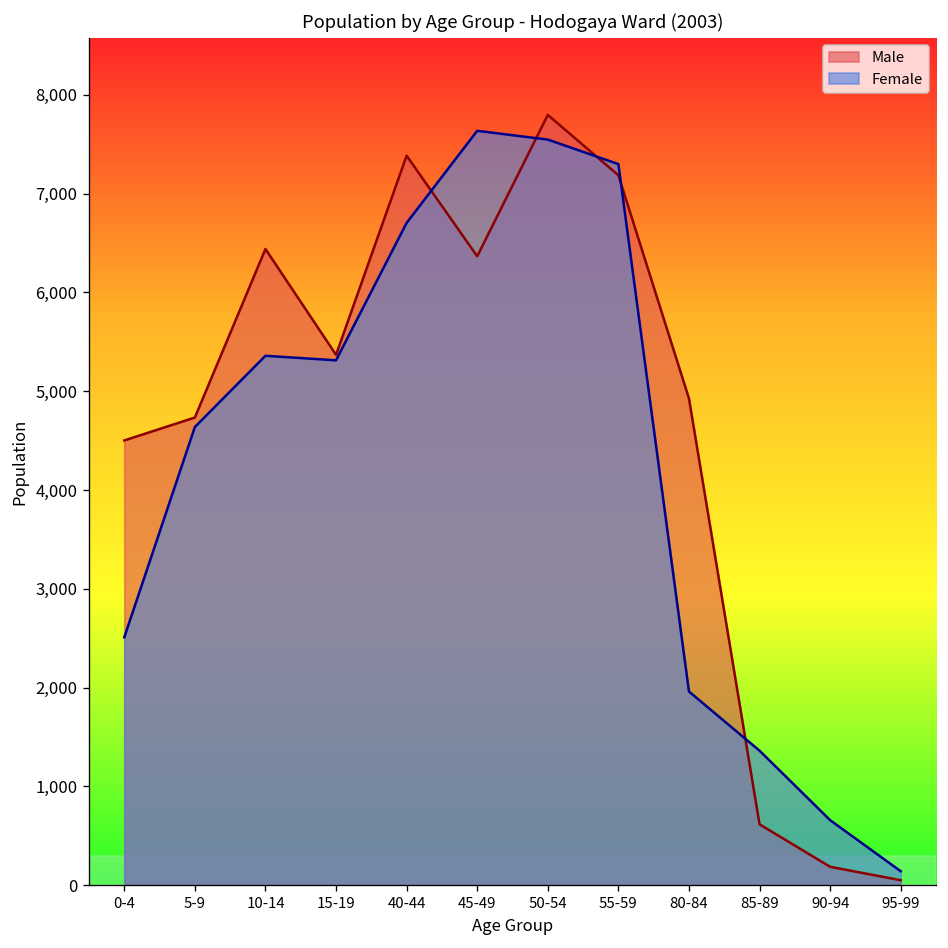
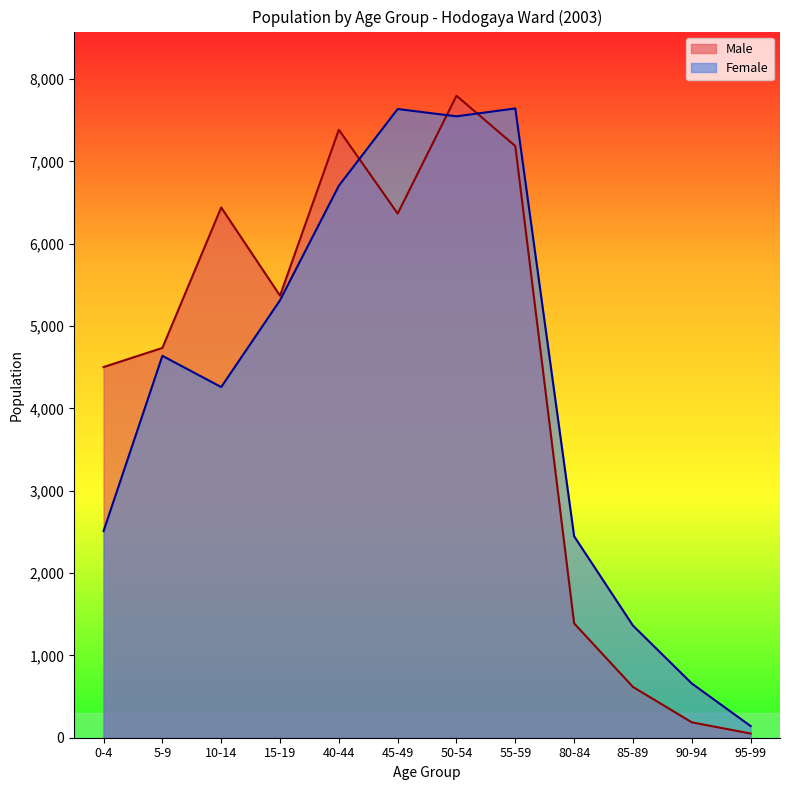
  {
    "Male": {
      "0-4": "4,500",
      "5-9": "4,700",
      "10-14": "6,400",
      "15-19": "5,400",
      "40-44": "7,400",
      "45-49": "6,400",
      "50-54": "7,800",
      "55-59": "7,200",
-     "80-84": "4,900",
+     "80-84": "1,400",
      "85-89": "600"
    },
    "Female": {
      "0-4": "2,500",
      "5-9": "4,600",
-     "10-14": "5,400",
+     "10-14": "4,300",
      "15-19": "5,300",
      "40-44": "6,700",
      "45-49": "7,600",
      "50-54": "7,500",
-     "55-59": "7,300",
-     "80-84": "2,000",
+     "55-59": "7,600",
+     "80-84": "2,400",
      "85-89": "1,400",
      "90-94": "700"
    }
  }
